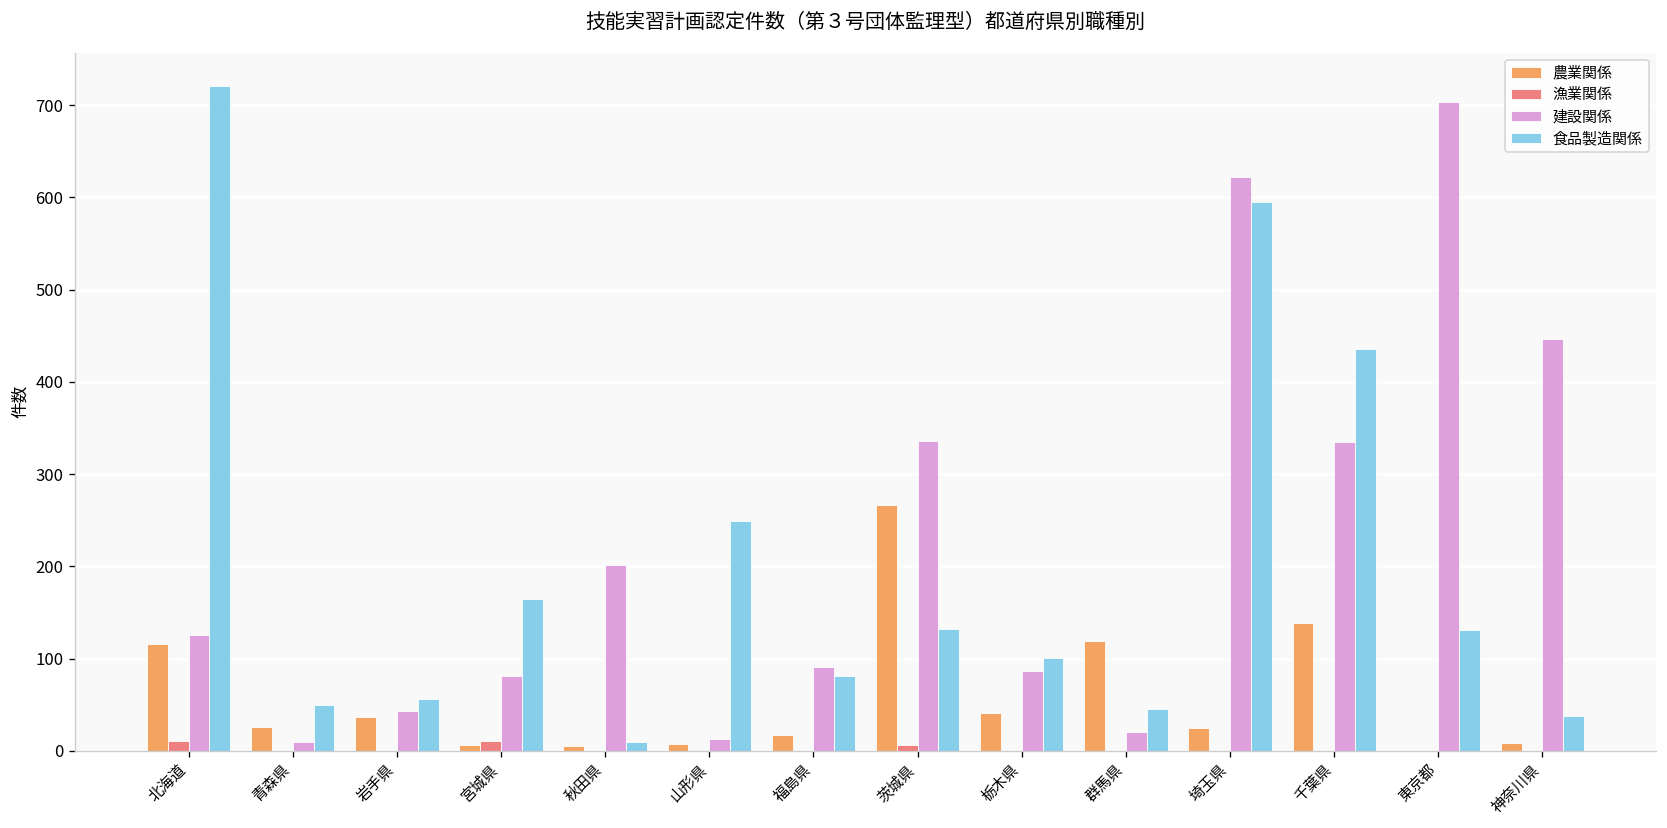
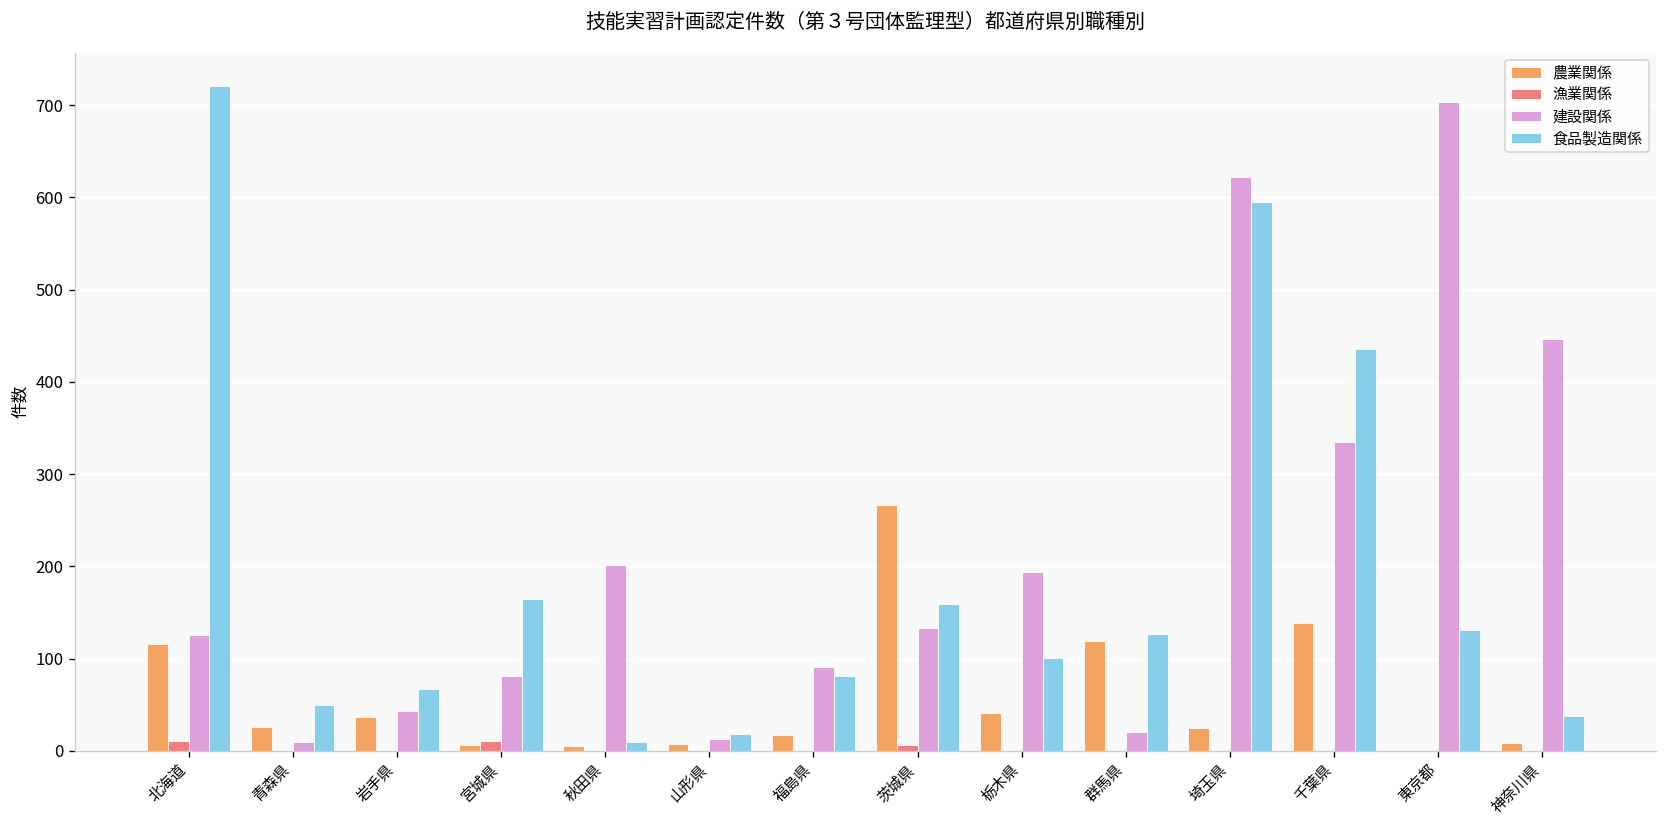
  {
    "建設関係": {
      "北海道": 130,
      "青森県": 10,
      "岩手県": 40,
      "宮城県": 80,
      "秋田県": 200,
      "山形県": 10,
      "福島県": 90,
-     "茨城県": 340,
-     "栃木県": 90,
+     "茨城県": 130,
+     "栃木県": 190,
      "群馬県": 20,
      "埼玉県": 620,
      "千葉県": 340,
      "東京都": 700,
      "神奈川県": 450
    },
    "食品製造関係": {
      "北海道": 720,
      "青森県": 50,
-     "岩手県": 60,
+     "岩手県": 70,
      "宮城県": 170,
      "秋田県": 10,
-     "山形県": 250,
+     "山形県": 20,
      "福島県": 80,
-     "茨城県": 130,
+     "茨城県": 160,
      "栃木県": 100,
-     "群馬県": 50,
+     "群馬県": 130,
      "埼玉県": 600,
      "千葉県": 440,
      "東京都": 130,
      "神奈川県": 40
    }
  }
